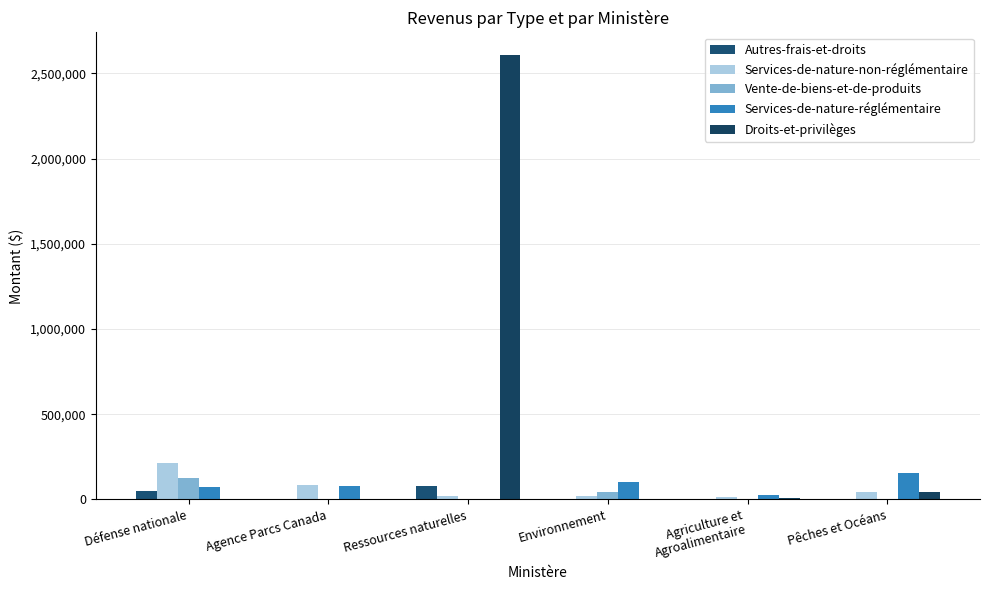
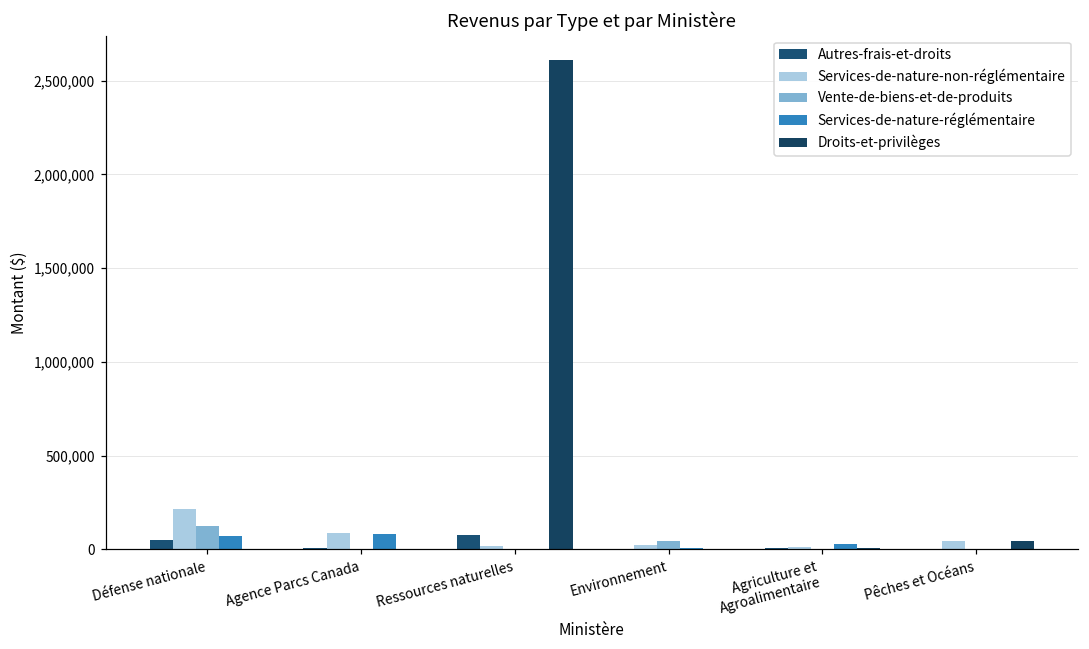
  {
    "Services-de-nature-réglémentaire": {
      "Défense nationale": "70,000",
      "Agence Parcs Canada": "80,000",
-     "Environnement": "100,000",
+     "Environnement": "10,000",
      "Agriculture et Agroalimentaire": "30,000",
-     "Pêches et Océans": "160,000"
+     "Pêches et Océans": "0"
    }
  }
